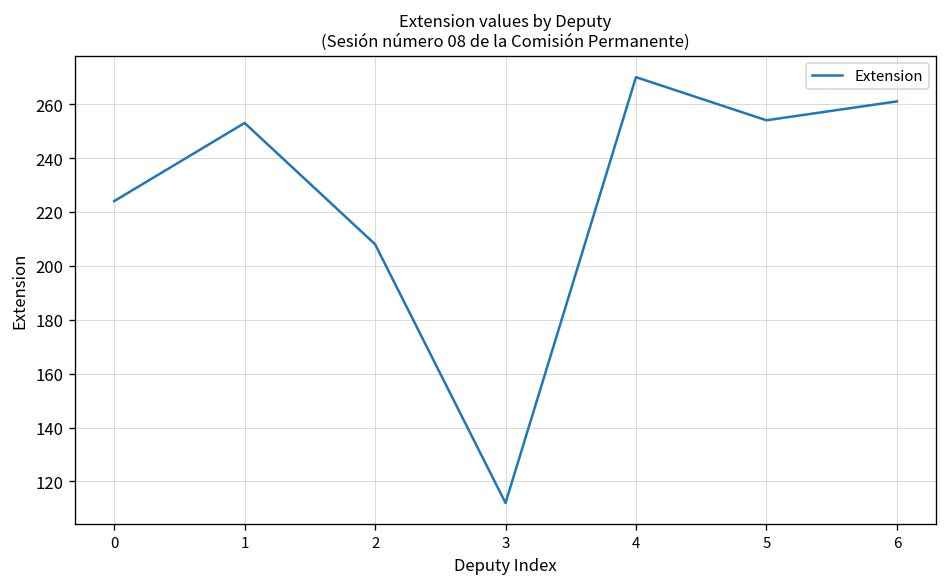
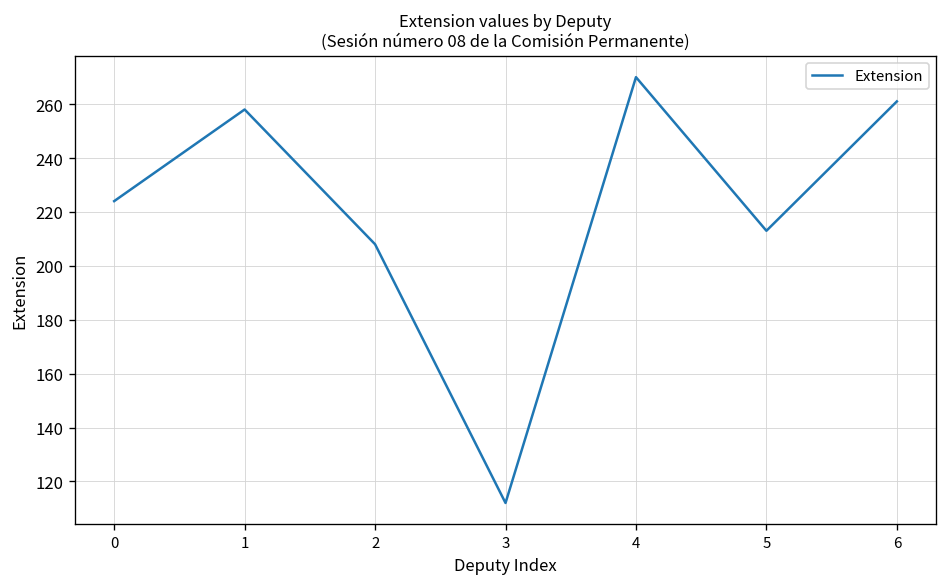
  {
    "0": 224,
-   "1": 253,
+   "1": 258,
    "2": 208,
    "3": 112,
    "4": 270,
-   "5": 254,
+   "5": 213,
    "6": 261
  }
